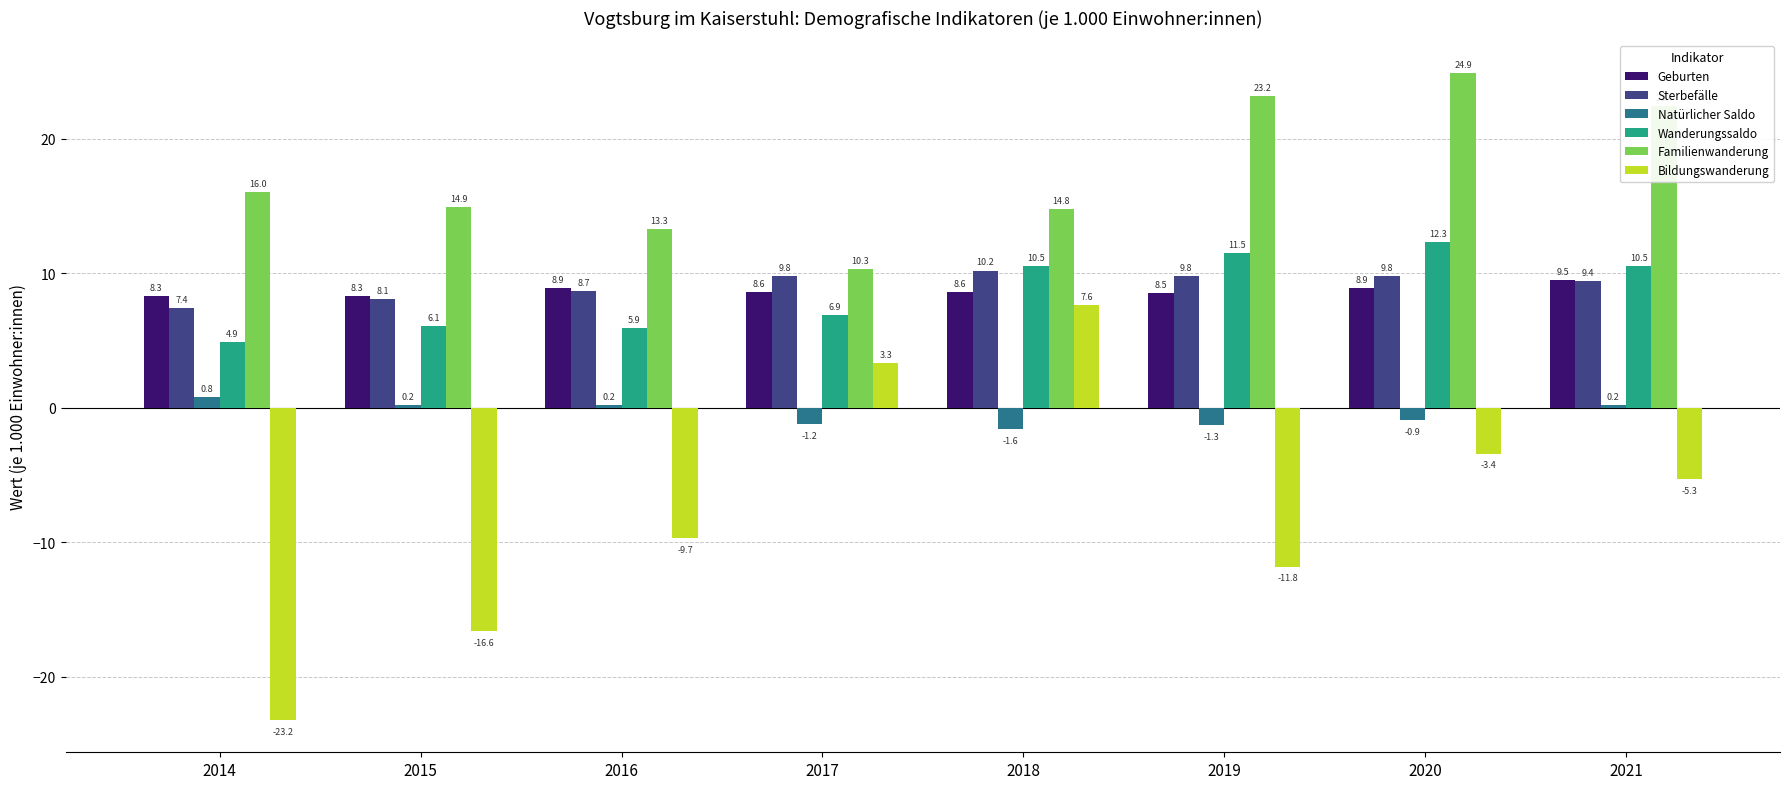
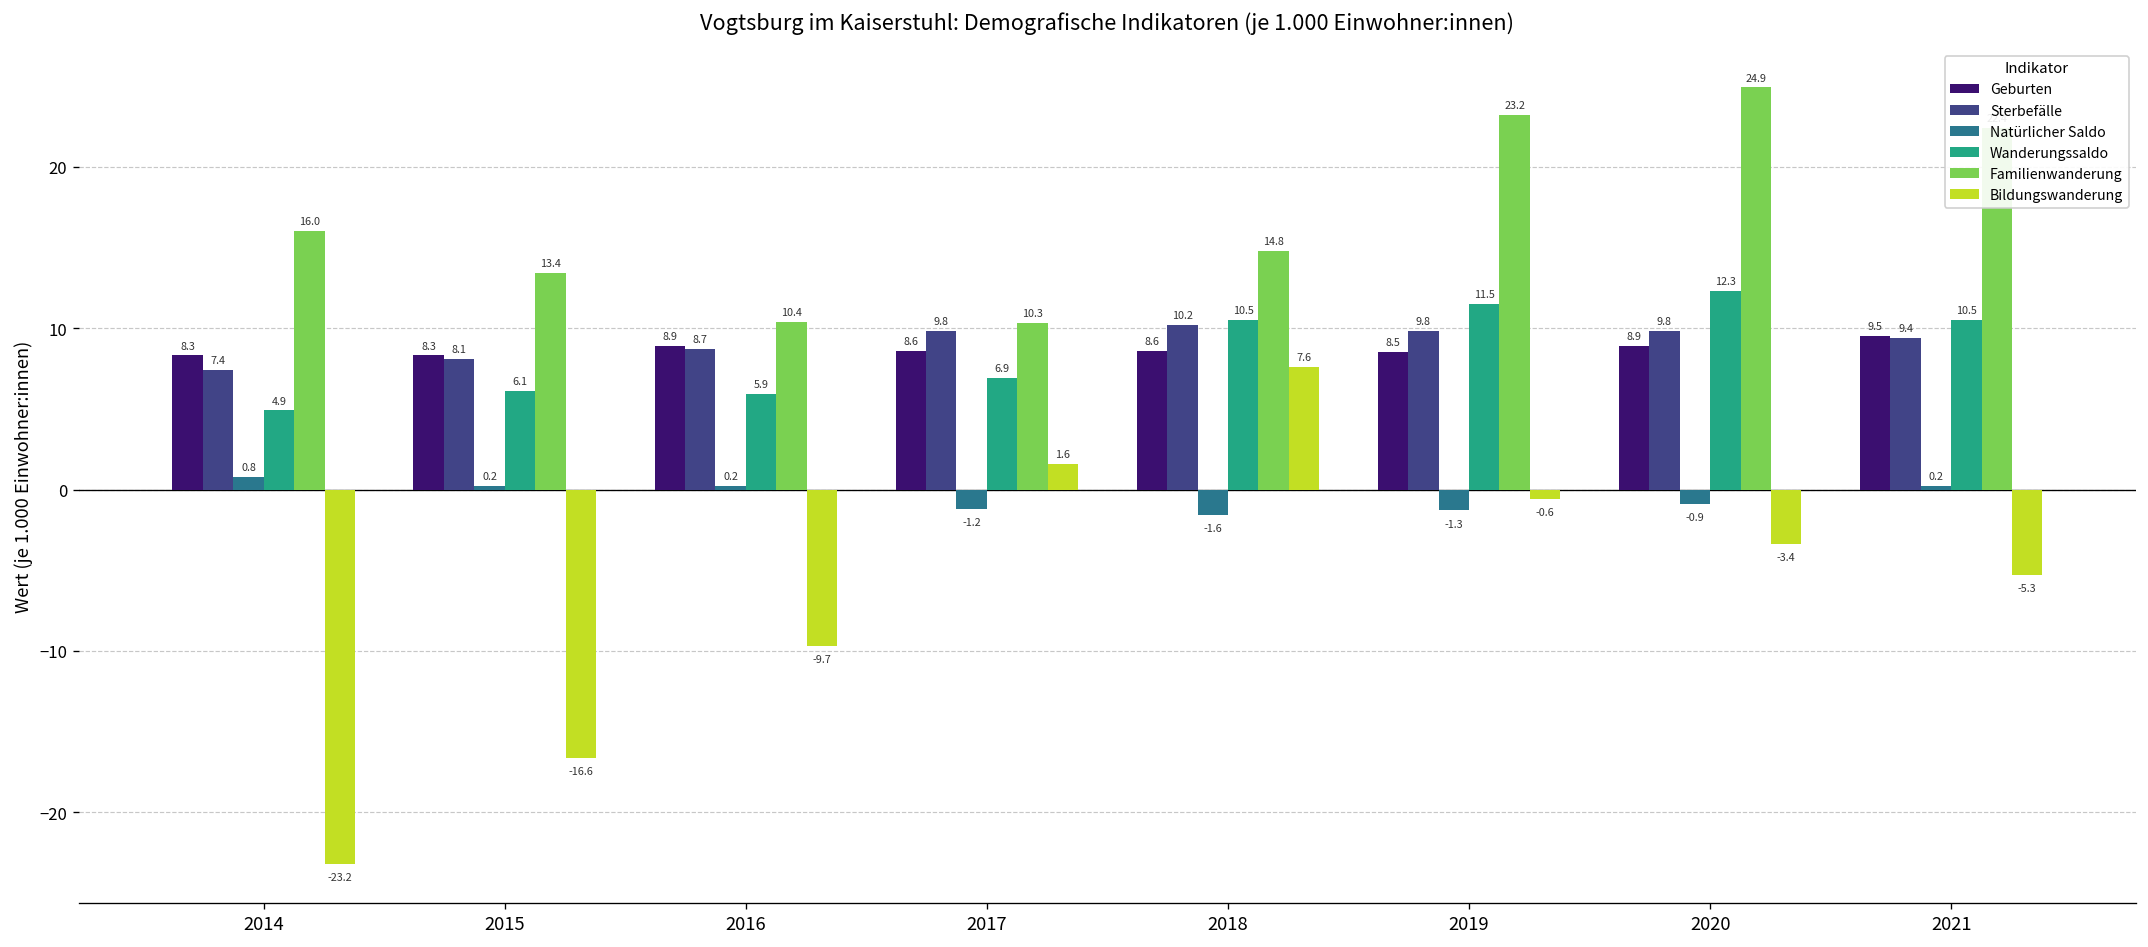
  {
    "Familienwanderung": {
      "2014": 16.0,
-     "2015": 14.9,
-     "2016": 13.3,
+     "2015": 13.4,
+     "2016": 10.4,
      "2017": 10.3,
      "2018": 14.8,
      "2019": 23.2,
      "2020": 24.9
    },
    "Bildungswanderung": {
      "2014": -23.2,
      "2015": -16.6,
      "2016": -9.7,
-     "2017": 3.3,
+     "2017": 1.6,
      "2018": 7.6,
-     "2019": -11.8,
+     "2019": -0.6,
      "2020": -3.4,
      "2021": -5.3
    }
  }
